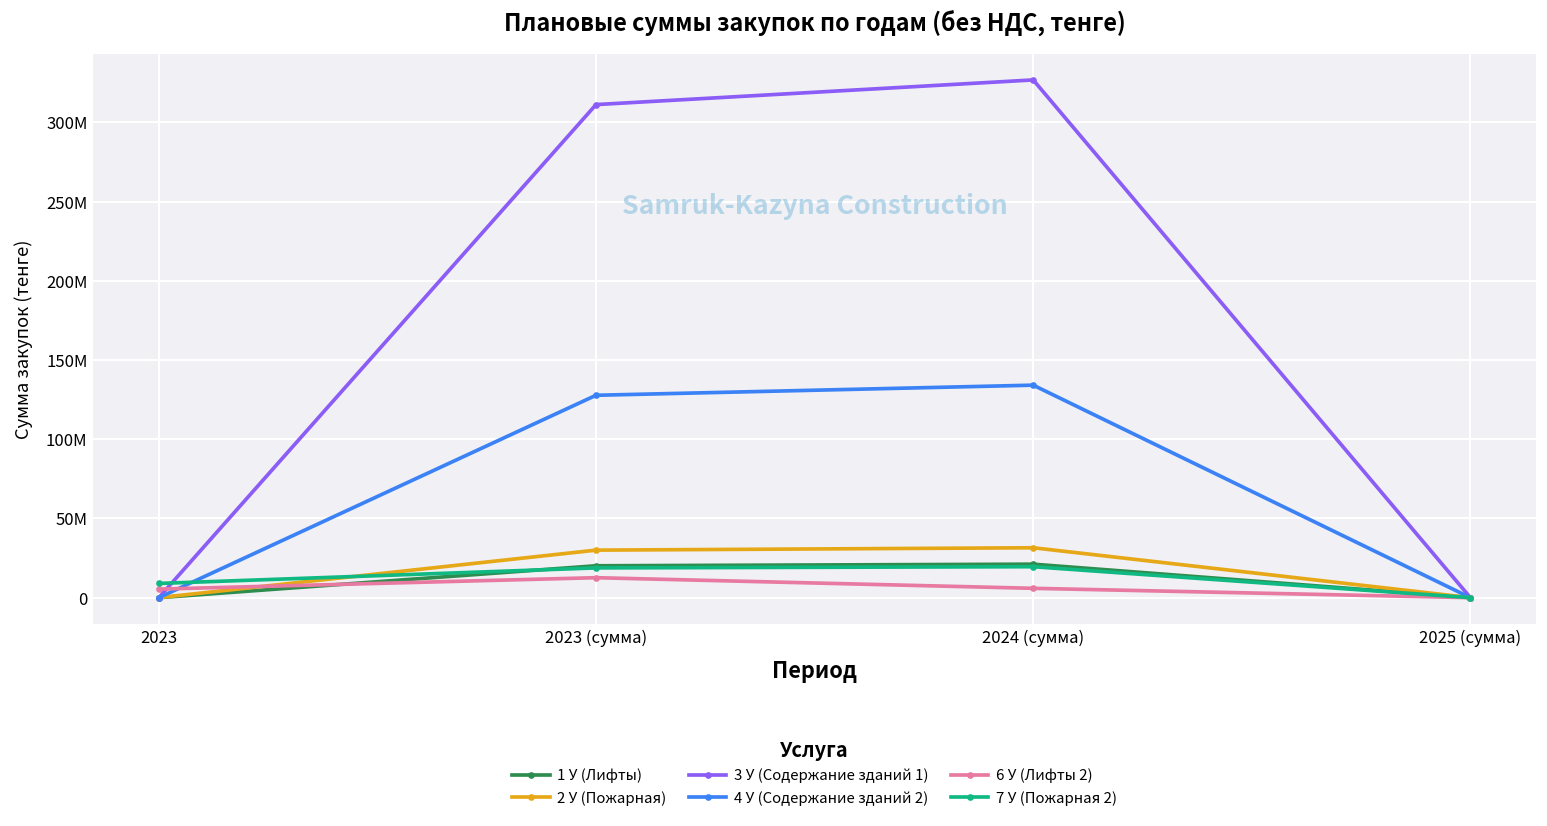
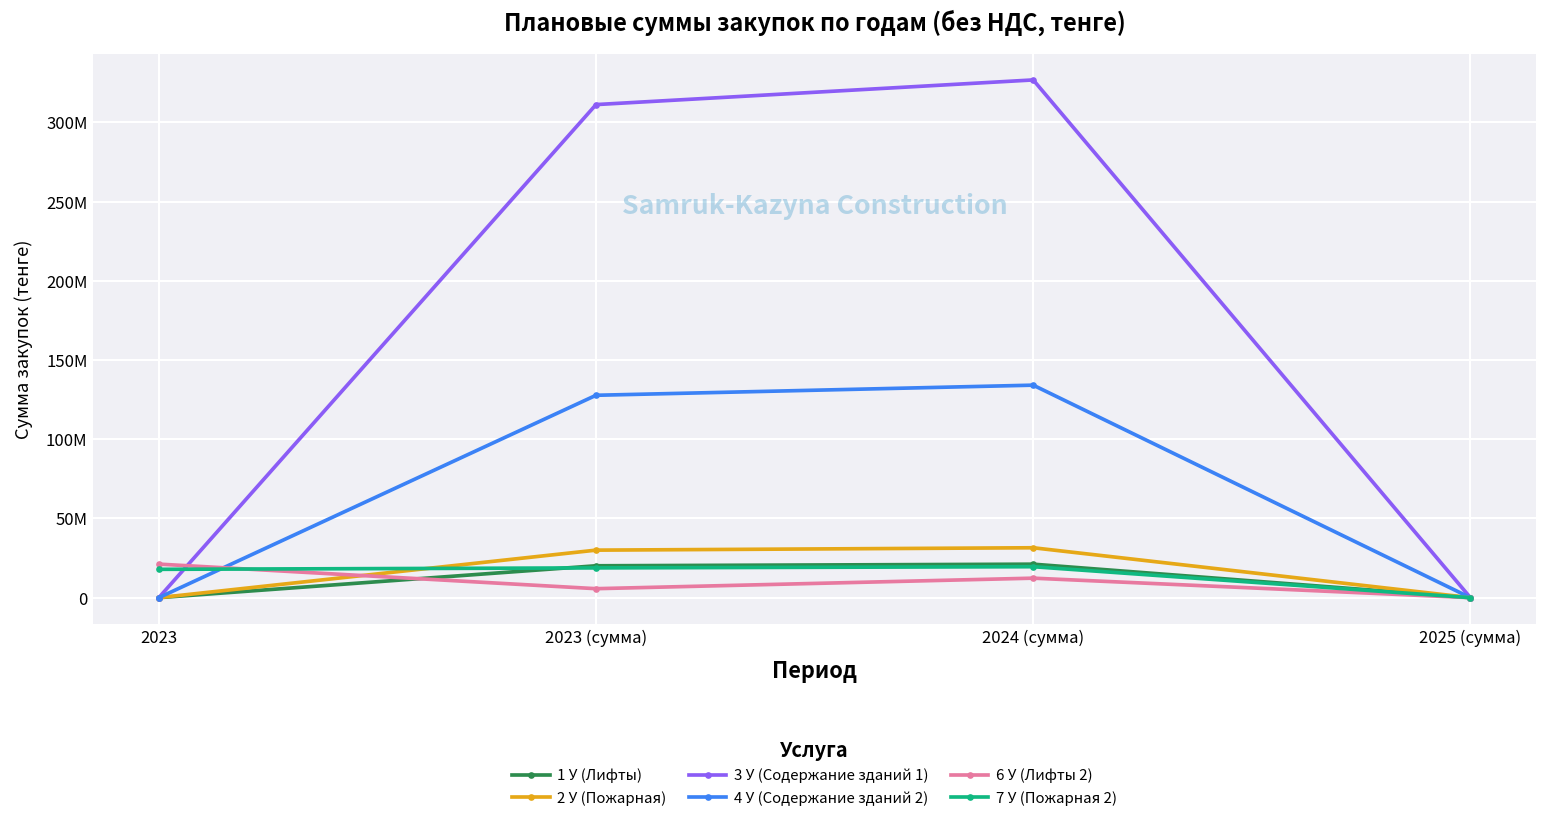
  {
    "2 У (Пожарная)": {
      "2023 (сумма)": 30000000,
      "2024 (сумма)": 32000000
    },
    "3 У (Содержание зданий 1)": {
      "2023 (сумма)": 311000000,
      "2024 (сумма)": 327000000
    },
    "4 У (Содержание зданий 2)": {
      "2023 (сумма)": 128000000,
      "2024 (сумма)": 134000000
    },
    "6 У (Лифты 2)": {
-     "2023": 5000000,
-     "2023 (сумма)": 13000000,
-     "2024 (сумма)": 6000000
+     "2023": 21000000,
+     "2023 (сумма)": 6000000,
+     "2024 (сумма)": 12000000
    },
    "7 У (Пожарная 2)": {
-     "2023": 9000000
+     "2023": 18000000
    }
  }
